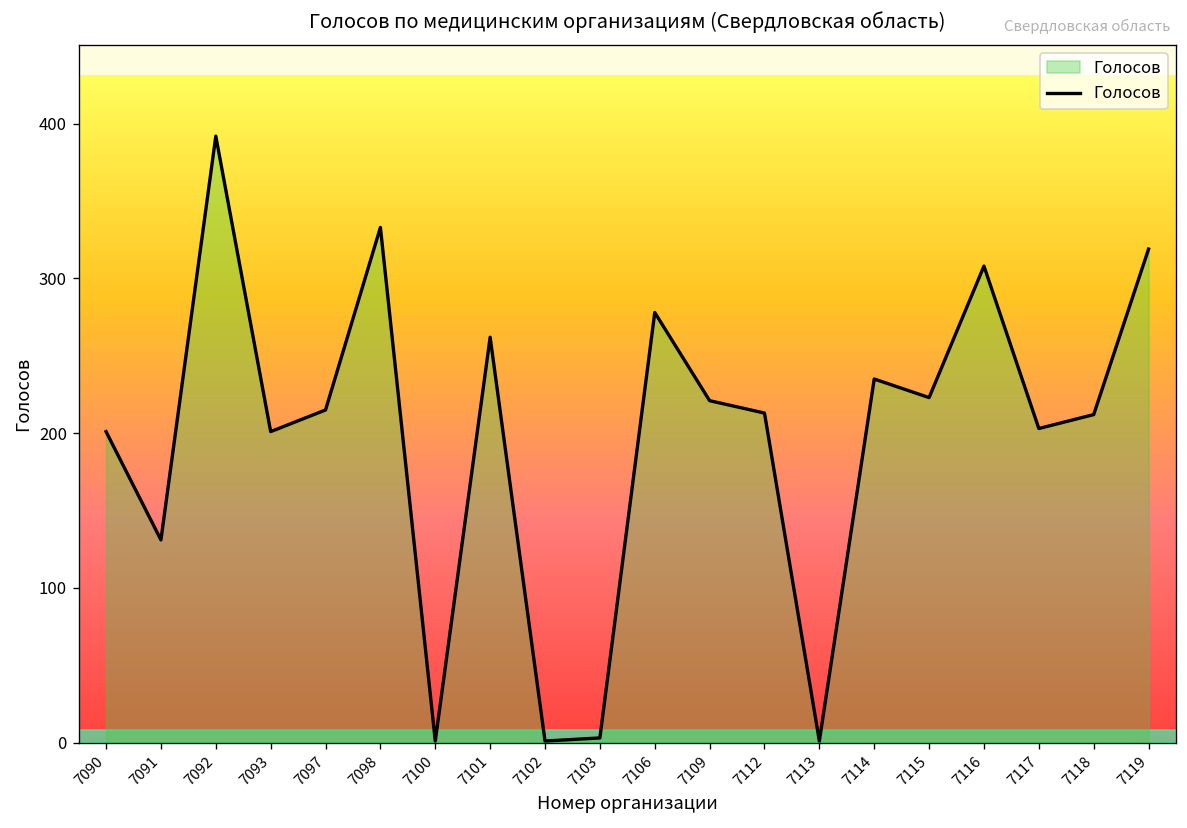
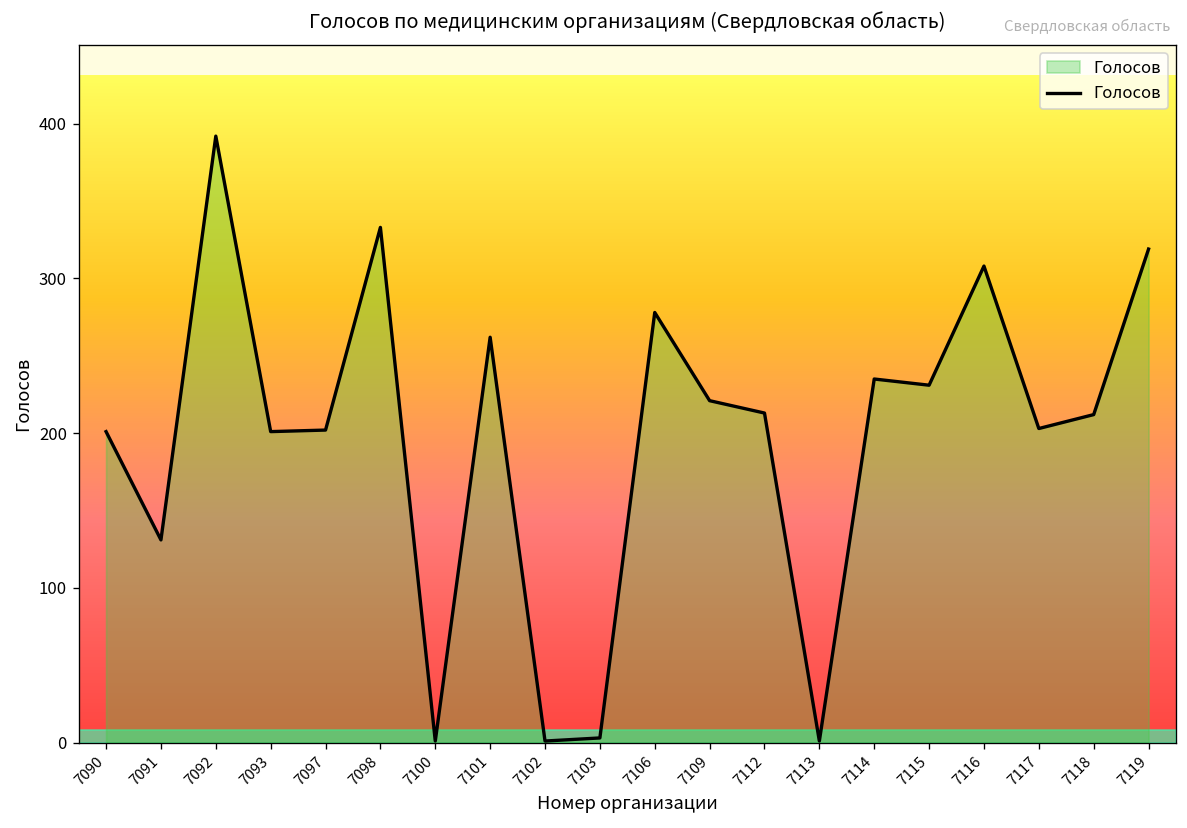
  {
    "7090": 201,
    "7091": 131,
    "7092": 392,
    "7093": 201,
-   "7097": 215,
+   "7097": 202,
    "7098": 333,
    "7101": 262,
    "7106": 278,
    "7109": 221,
    "7112": 213,
    "7114": 235,
-   "7115": 223,
+   "7115": 231,
    "7116": 308,
    "7117": 203,
    "7118": 212,
    "7119": 319
  }
